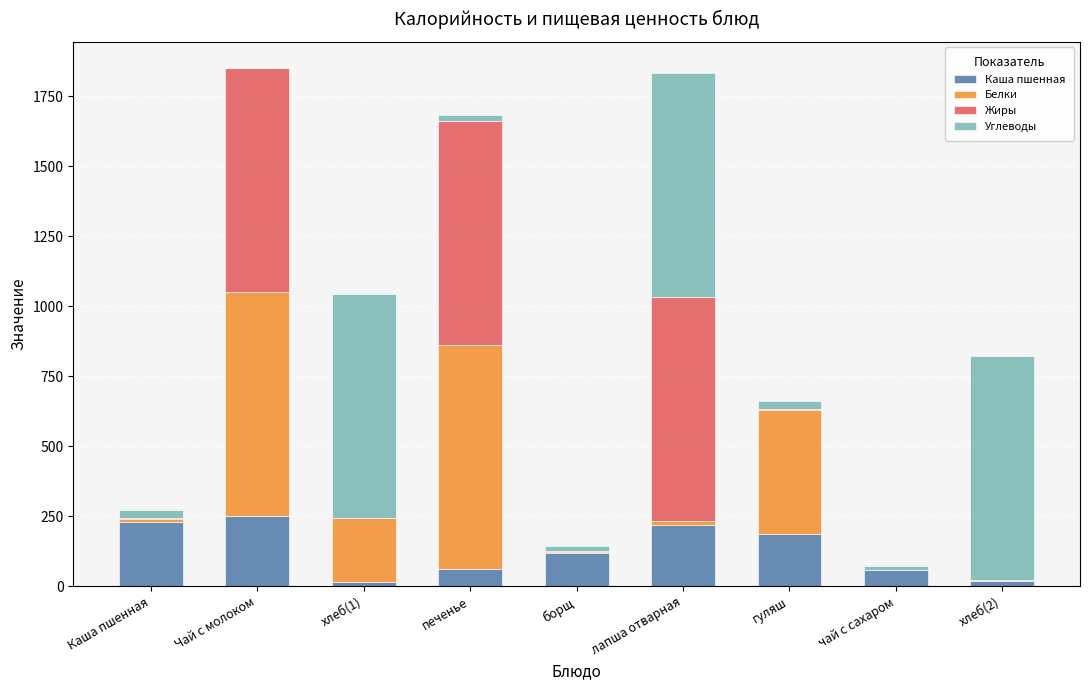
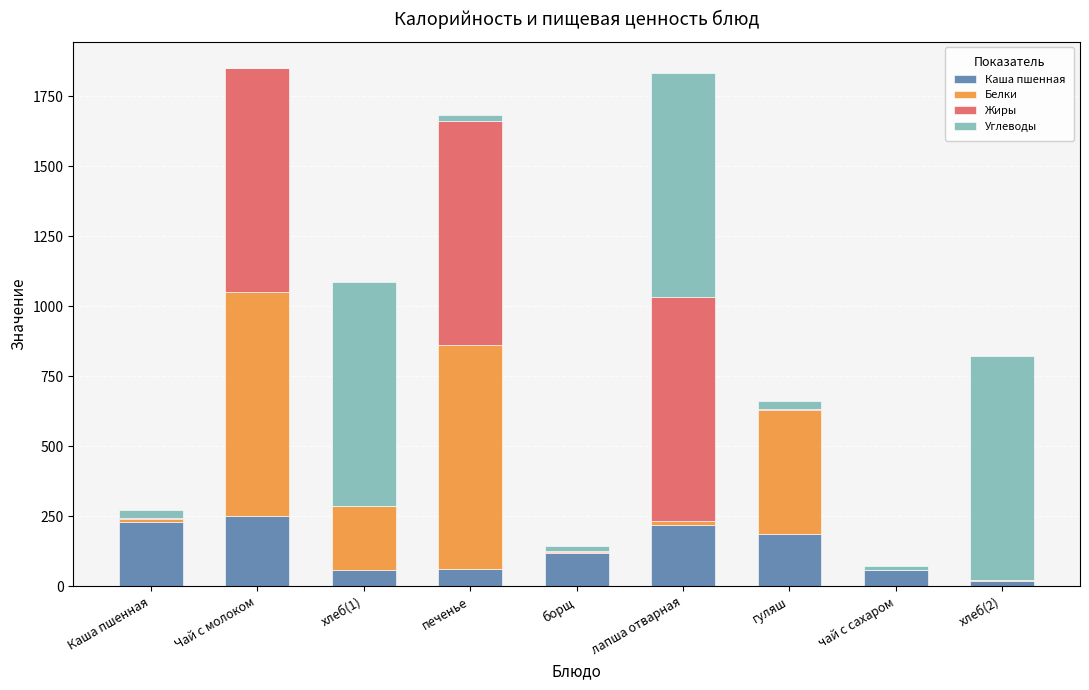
  {
    "Каша пшенная": {
      "Каша пшенная": 230,
      "Чай с молоком": 250,
-     "хлеб(1)": 10,
+     "хлеб(1)": 60,
      "печенье": 60,
      "борщ": 120,
      "лапша отварная": 220,
      "гуляш": 190,
      "чай с сахаром": 60,
      "хлеб(2)": 20
    },
    "Белки": {
      "Чай с молоком": 800,
      "хлеб(1)": 230,
      "печенье": 800,
      "лапша отварная": 20,
      "гуляш": 440
    },
    "Жиры": {
      "Чай с молоком": 800,
      "печенье": 800,
      "лапша отварная": 800
    },
    "Углеводы": {
      "Каша пшенная": 30,
      "хлеб(1)": 800,
      "печенье": 20,
      "борщ": 20,
      "лапша отварная": 800,
      "гуляш": 30,
      "чай с сахаром": 10,
      "хлеб(2)": 800
    }
  }
